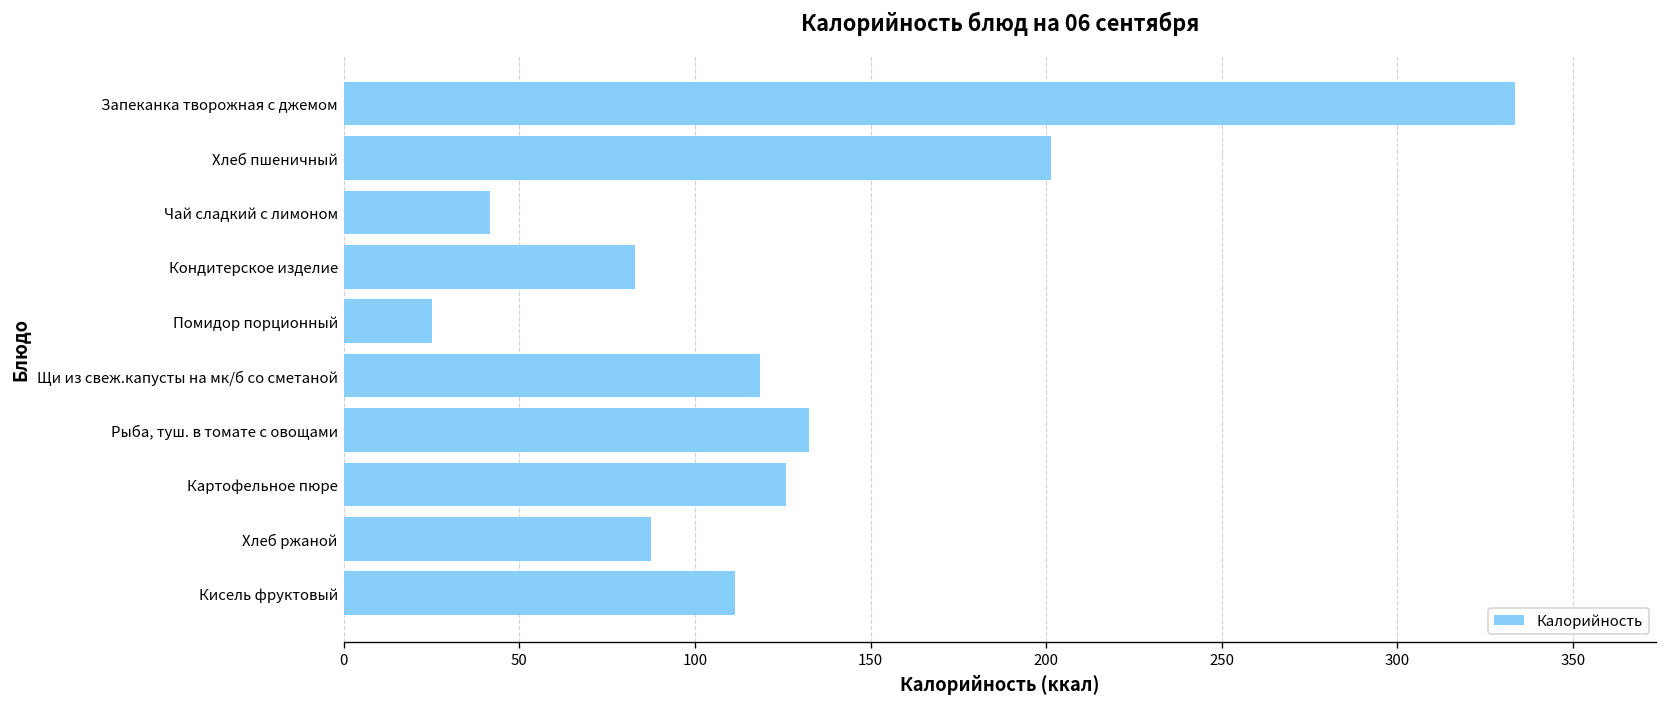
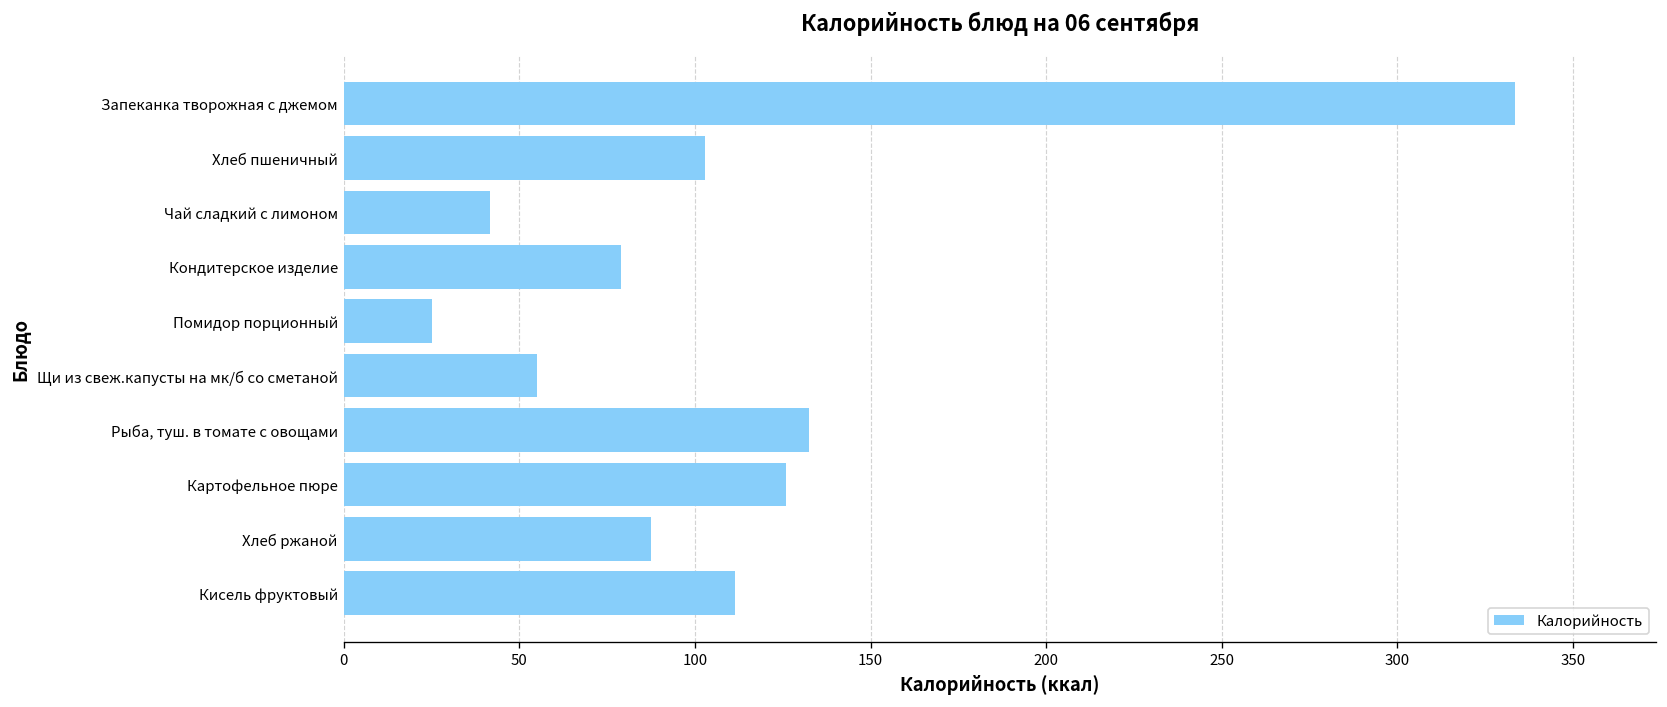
  {
    "Запеканка творожная с джемом": 334,
-   "Хлеб пшеничный": 201,
+   "Хлеб пшеничный": 103,
    "Чай сладкий с лимоном": 42,
-   "Кондитерское изделие": 83,
+   "Кондитерское изделие": 79,
    "Помидор порционный": 25,
-   "Щи из свеж.капусты на мк/б со сметаной": 118,
+   "Щи из свеж.капусты на мк/б со сметаной": 55,
    "Рыба, туш. в томате с овощами": 132,
    "Картофельное пюре": 126,
    "Хлеб ржаной": 87,
    "Кисель фруктовый": 111
  }
